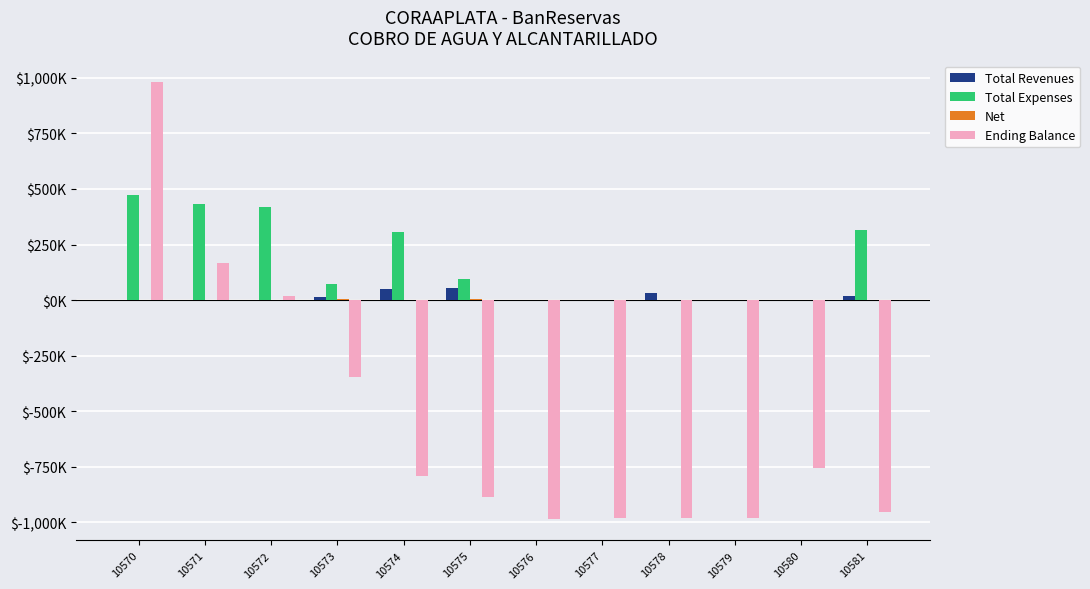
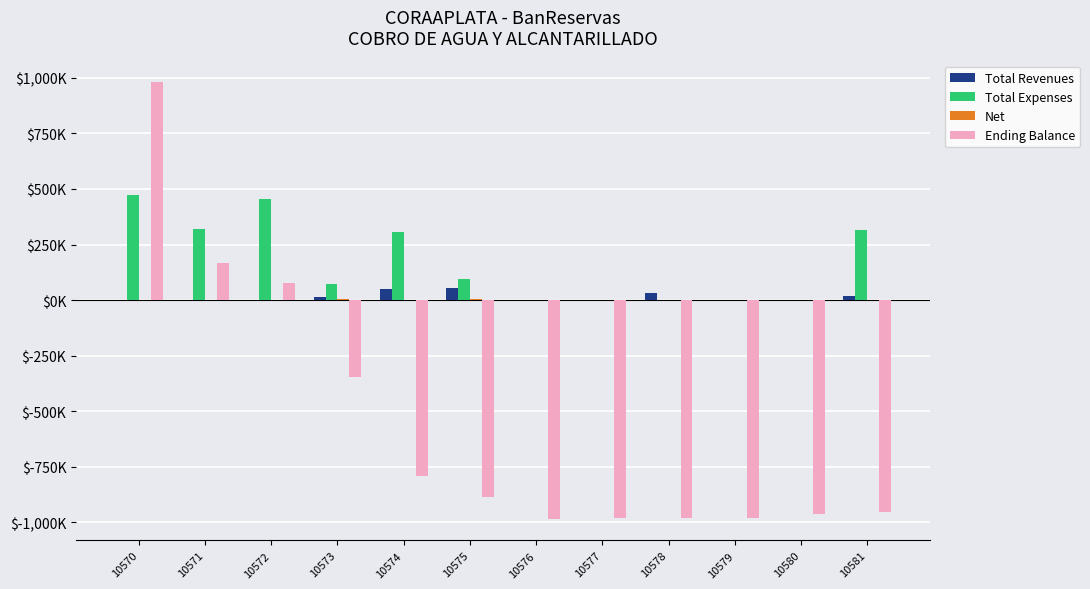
  {
    "Total Revenues": {
      "10573": "$20,000",
      "10574": "$50,000",
      "10575": "$50,000",
      "10578": "$30,000",
      "10581": "$20,000"
    },
    "Total Expenses": {
      "10570": "$470,000",
-     "10571": "$430,000",
-     "10572": "$420,000",
+     "10571": "$320,000",
+     "10572": "$460,000",
      "10573": "$70,000",
      "10574": "$310,000",
      "10575": "$100,000",
      "10581": "$320,000"
    },
    "Ending Balance": {
      "10570": "$980,000",
      "10571": "$170,000",
-     "10572": "$20,000",
+     "10572": "$80,000",
      "10573": "$-340,000",
      "10574": "$-790,000",
      "10575": "$-890,000",
      "10576": "$-980,000",
      "10577": "$-980,000",
      "10578": "$-980,000",
      "10579": "$-980,000",
-     "10580": "$-760,000",
+     "10580": "$-960,000",
      "10581": "$-950,000"
    }
  }
